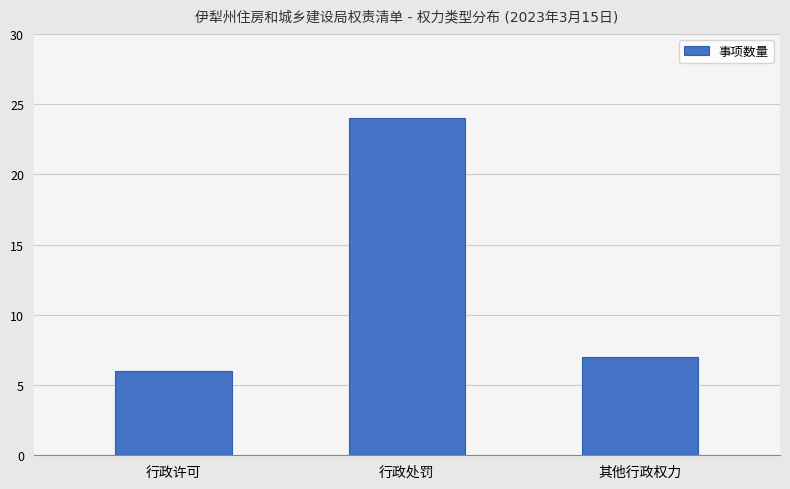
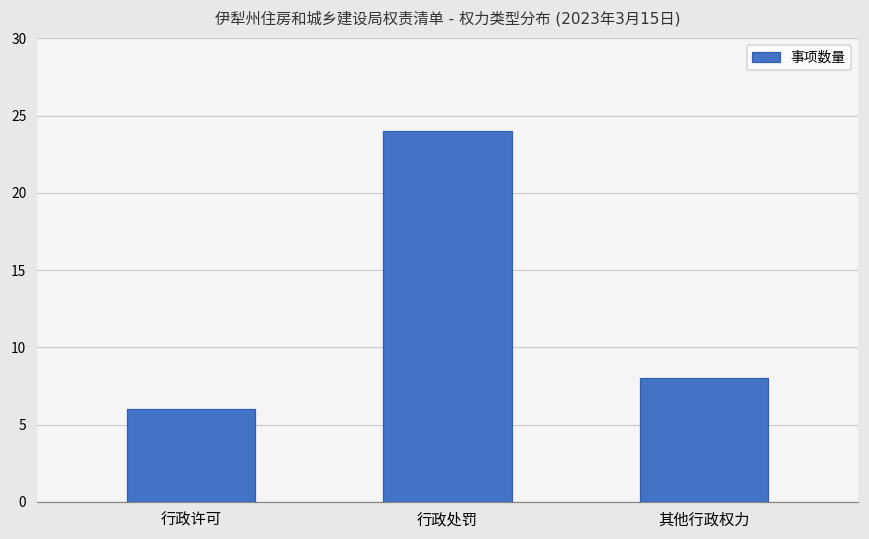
  {
    "行政许可": 6,
    "行政处罚": 24,
-   "其他行政权力": 7
+   "其他行政权力": 8
  }
